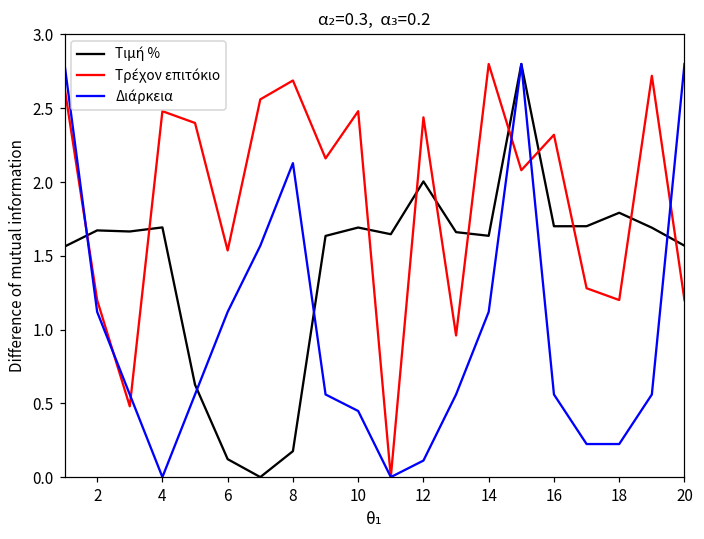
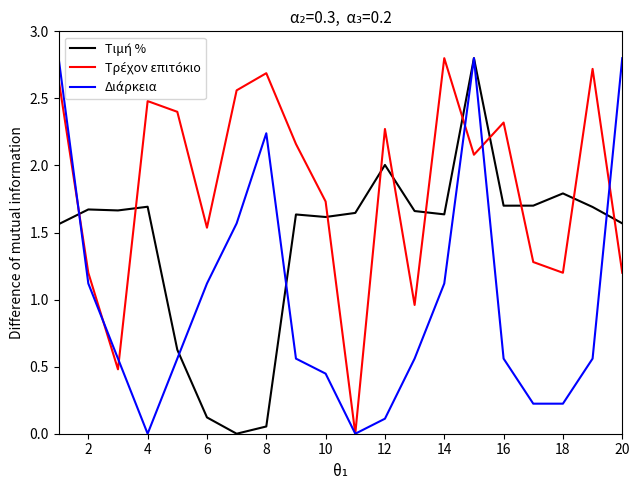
  {
    "Τιμή %": {
      "2": 1.67,
      "4": 1.69,
      "6": 0.12,
-     "8": 0.18,
-     "10": 1.69,
+     "8": 0.05,
+     "10": 1.62,
      "12": 2.00,
      "14": 1.64,
      "16": 1.70,
      "18": 1.79,
      "20": 1.57
    },
    "Τρέχον επιτόκιο": {
      "2": 1.20,
      "4": 2.48,
      "6": 1.54,
      "8": 2.69,
-     "10": 2.48,
-     "12": 2.44,
+     "10": 1.73,
+     "12": 2.27,
      "14": 2.80,
      "16": 2.32,
      "18": 1.20,
      "20": 1.20
    },
    "Διάρκεια": {
      "2": 1.12,
      "4": 0.00,
      "6": 1.12,
-     "8": 2.13,
+     "8": 2.24,
      "10": 0.45,
      "12": 0.11,
      "14": 1.12,
      "16": 0.56,
      "18": 0.22,
      "20": 2.80
    }
  }
